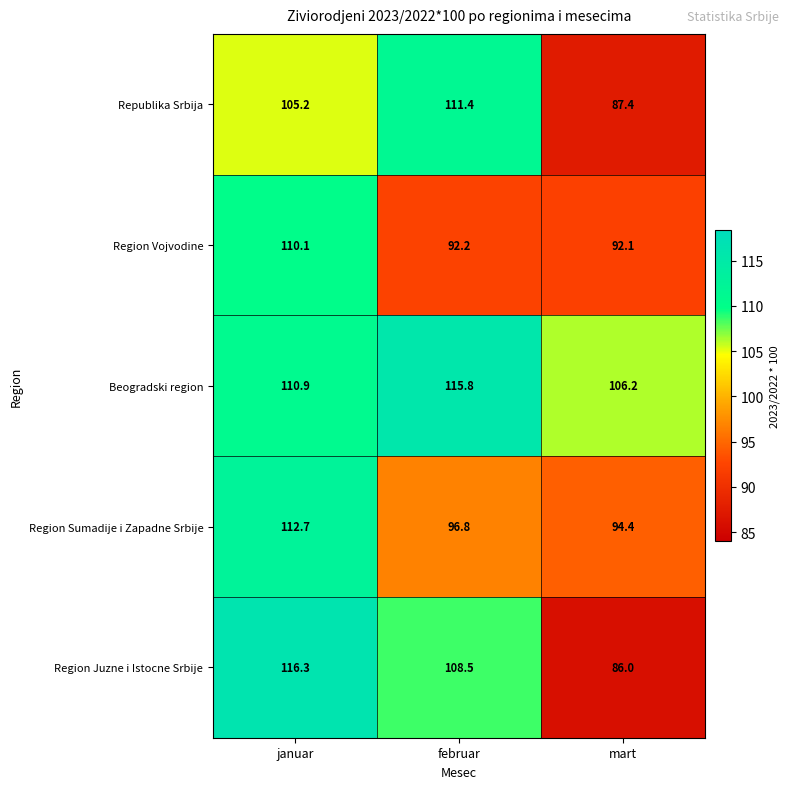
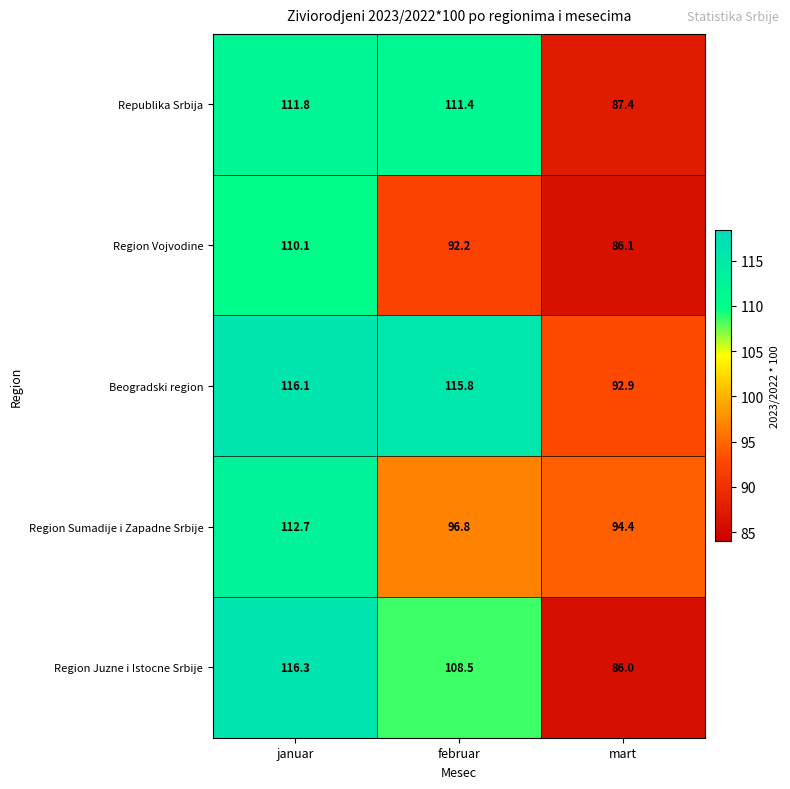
  {
    "Republika Srbija": {
-     "januar": 105.2,
+     "januar": 111.8,
      "februar": 111.4,
      "mart": 87.4
    },
    "Region Vojvodine": {
      "januar": 110.1,
      "februar": 92.2,
-     "mart": 92.1
+     "mart": 86.1
    },
    "Beogradski region": {
-     "januar": 110.9,
+     "januar": 116.1,
      "februar": 115.8,
-     "mart": 106.2
+     "mart": 92.9
    },
    "Region Sumadije i Zapadne Srbije": {
      "januar": 112.7,
      "februar": 96.8,
      "mart": 94.4
    },
    "Region Juzne i Istocne Srbije": {
      "januar": 116.3,
      "februar": 108.5,
      "mart": 86.0
    }
  }
